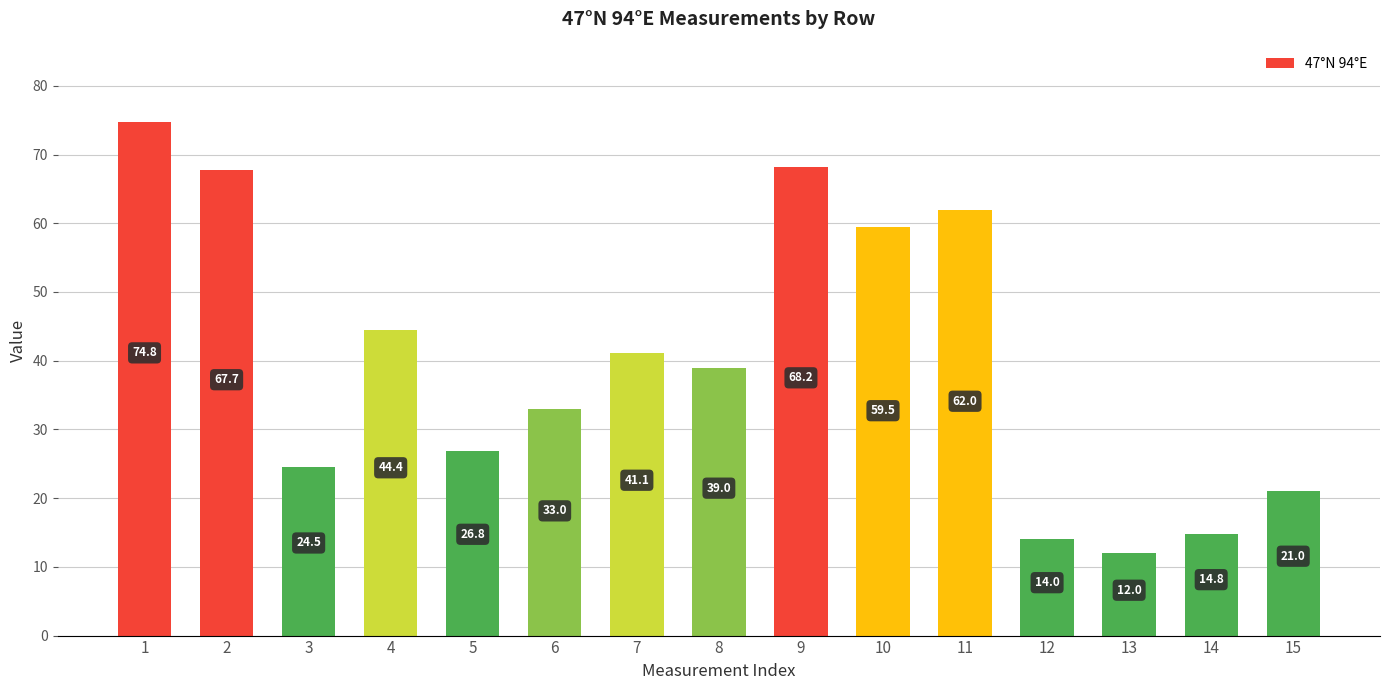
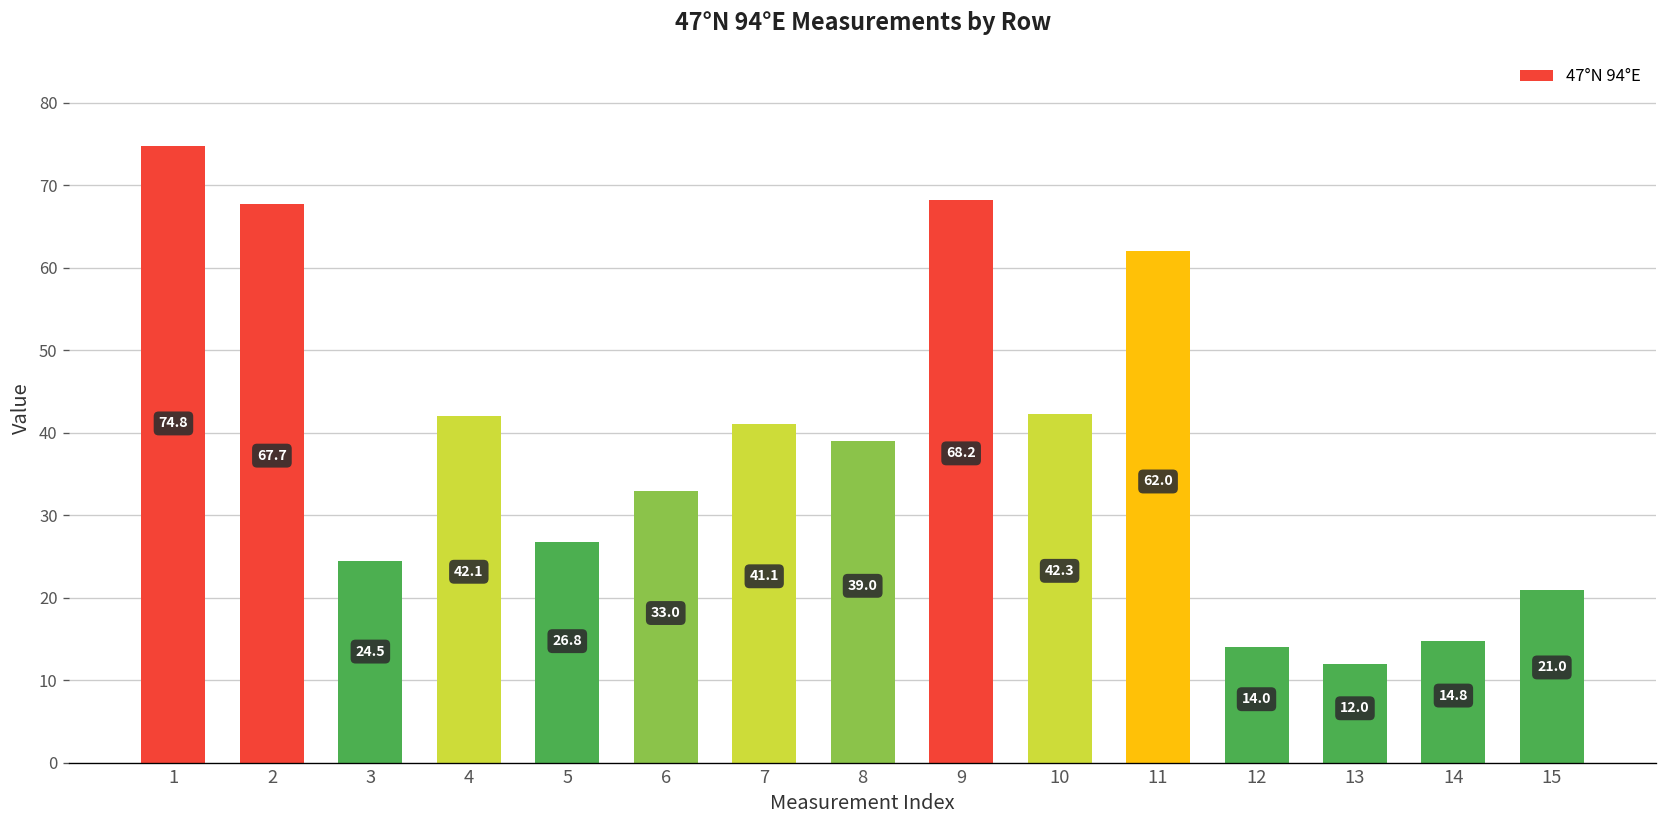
  {
-   "4": 44.4,
-   "10": 59.5
+   "4": 42.1,
+   "10": 42.3
  }
